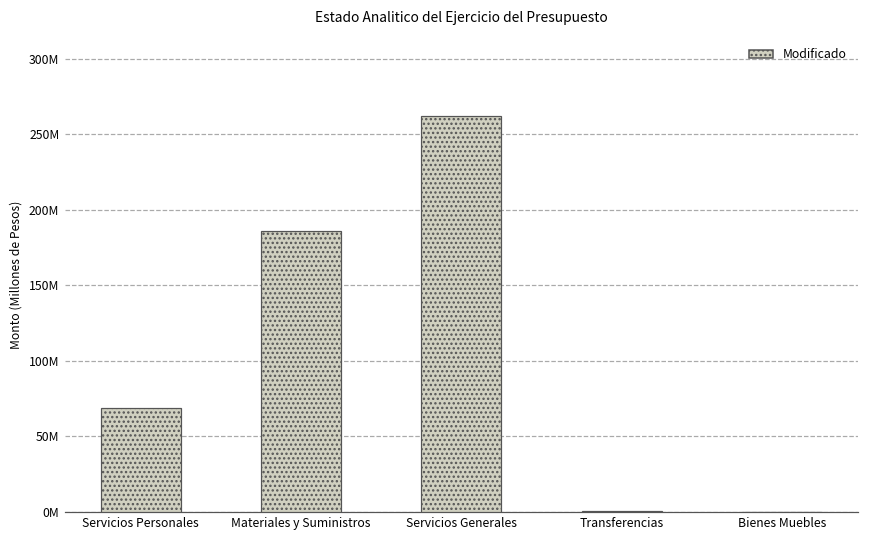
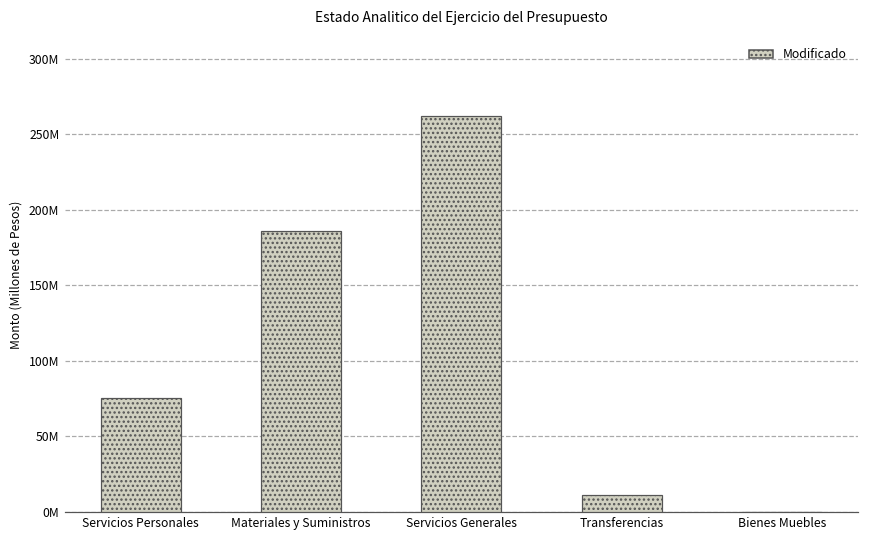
  {
-   "Servicios Personales": 69000000,
+   "Servicios Personales": 75000000,
    "Materiales y Suministros": 186000000,
    "Servicios Generales": 262000000,
-   "Transferencias": 0,
+   "Transferencias": 11000000,
    "Bienes Muebles": 0
  }
